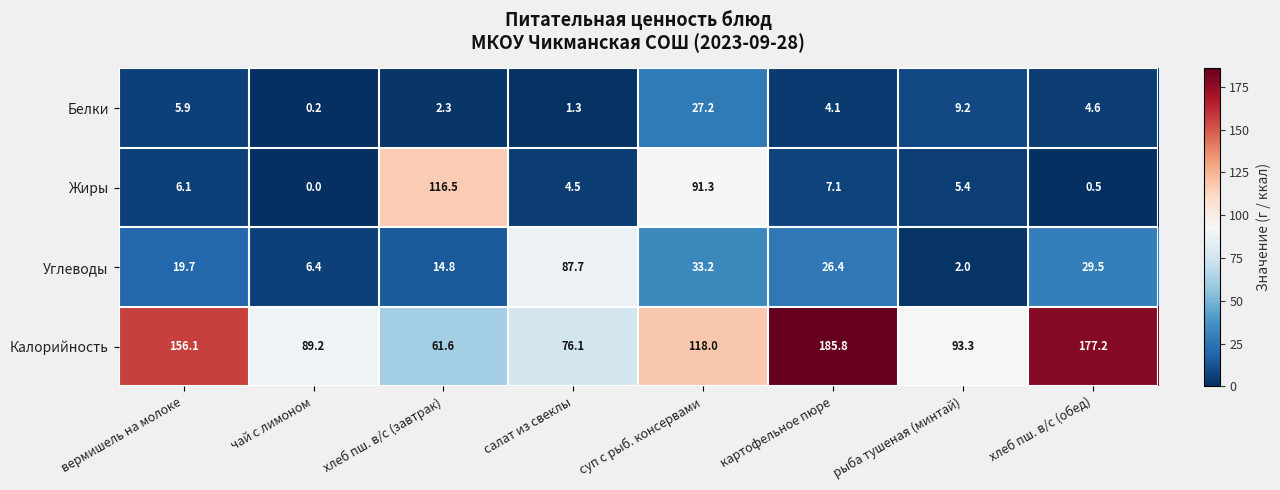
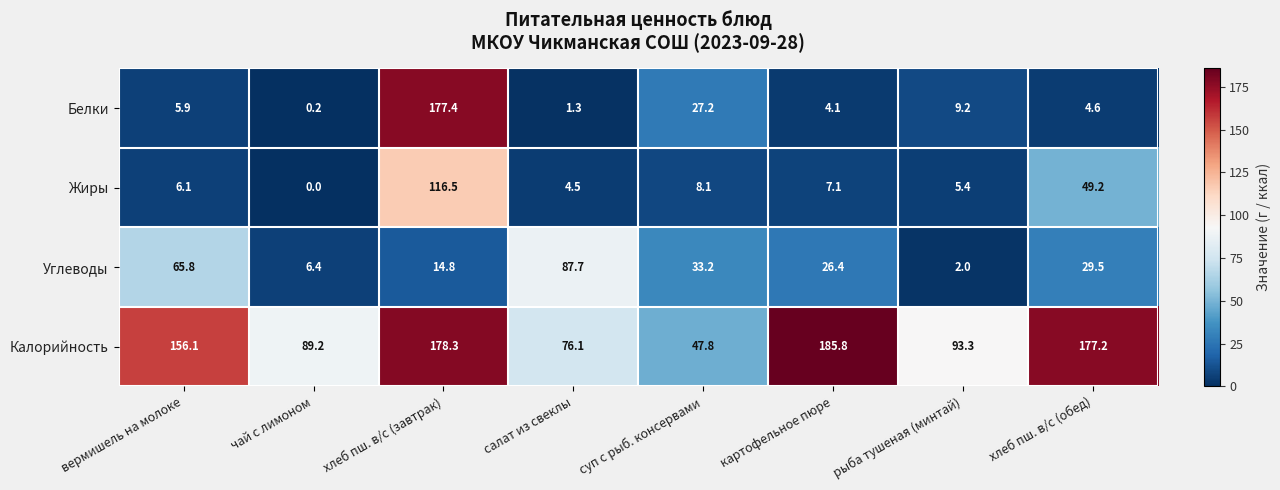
  {
    "Белки": {
      "вермишель на молоке": 5.9,
      "чай с лимоном": 0.2,
-     "хлеб пш. в/с (завтрак)": 2.3,
+     "хлеб пш. в/с (завтрак)": 177.4,
      "салат из свеклы": 1.3,
      "суп с рыб. консервами": 27.2,
      "картофельное пюре": 4.1,
      "рыба тушеная (минтай)": 9.2,
      "хлеб пш. в/с (обед)": 4.6
    },
    "Жиры": {
      "вермишель на молоке": 6.1,
      "чай с лимоном": 0.0,
      "хлеб пш. в/с (завтрак)": 116.5,
      "салат из свеклы": 4.5,
-     "суп с рыб. консервами": 91.3,
+     "суп с рыб. консервами": 8.1,
      "картофельное пюре": 7.1,
      "рыба тушеная (минтай)": 5.4,
-     "хлеб пш. в/с (обед)": 0.5
+     "хлеб пш. в/с (обед)": 49.2
    },
    "Углеводы": {
-     "вермишель на молоке": 19.7,
+     "вермишель на молоке": 65.8,
      "чай с лимоном": 6.4,
      "хлеб пш. в/с (завтрак)": 14.8,
      "салат из свеклы": 87.7,
      "суп с рыб. консервами": 33.2,
      "картофельное пюре": 26.4,
      "рыба тушеная (минтай)": 2.0,
      "хлеб пш. в/с (обед)": 29.5
    },
    "Калорийность": {
      "вермишель на молоке": 156.1,
      "чай с лимоном": 89.2,
-     "хлеб пш. в/с (завтрак)": 61.6,
+     "хлеб пш. в/с (завтрак)": 178.3,
      "салат из свеклы": 76.1,
-     "суп с рыб. консервами": 118.0,
+     "суп с рыб. консервами": 47.8,
      "картофельное пюре": 185.8,
      "рыба тушеная (минтай)": 93.3,
      "хлеб пш. в/с (обед)": 177.2
    }
  }
